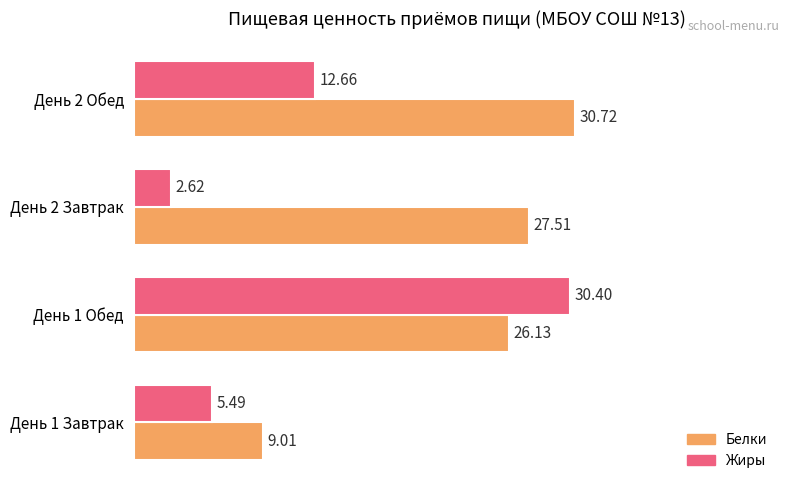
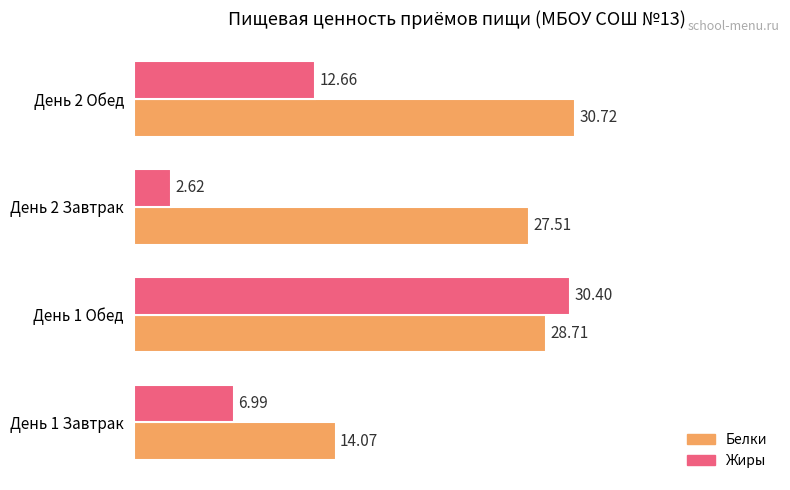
  {
    "Белки": {
      "День 2 Обед": 30.72,
      "День 2 Завтрак": 27.51,
-     "День 1 Обед": 26.13,
-     "День 1 Завтрак": 9.01
+     "День 1 Обед": 28.71,
+     "День 1 Завтрак": 14.07
    },
    "Жиры": {
      "День 2 Обед": 12.66,
      "День 2 Завтрак": 2.62,
      "День 1 Обед": 30.40,
-     "День 1 Завтрак": 5.49
+     "День 1 Завтрак": 6.99
    }
  }
